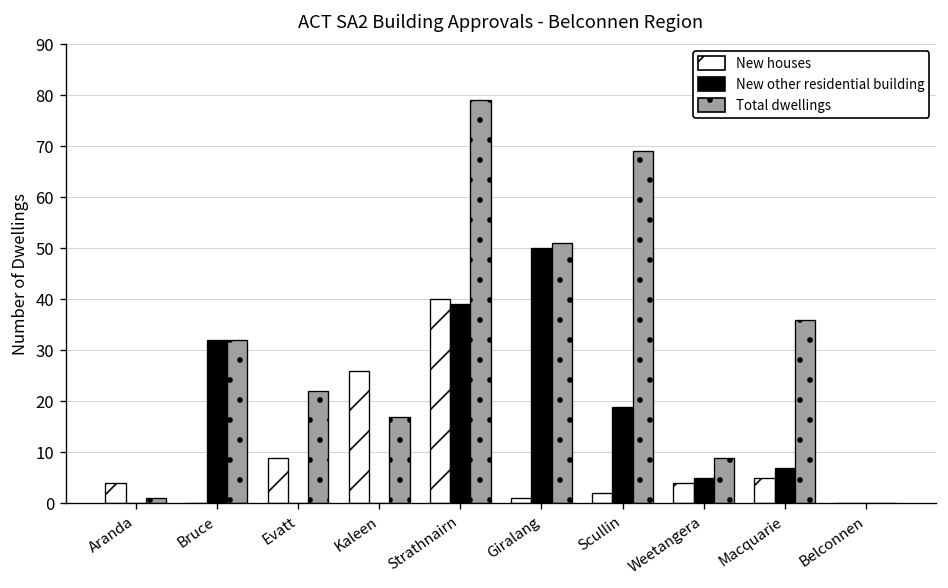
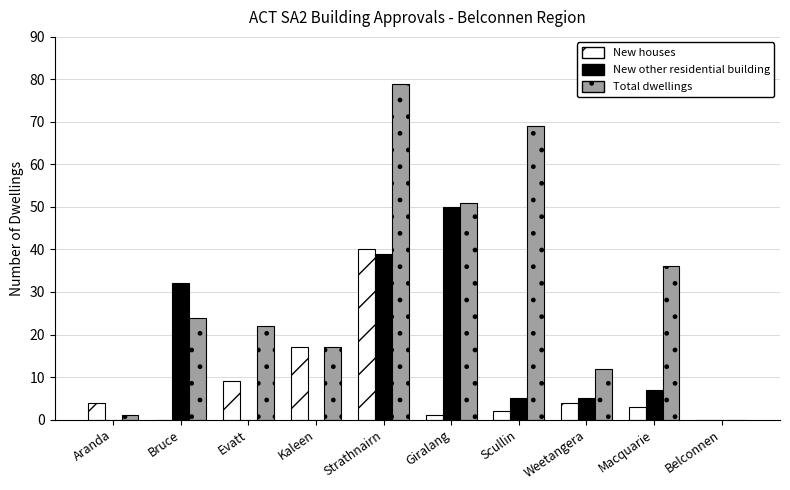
  {
    "New houses": {
      "Aranda": 4,
      "Bruce": 0,
      "Evatt": 9,
-     "Kaleen": 26,
+     "Kaleen": 17,
      "Strathnairn": 40,
      "Giralang": 1,
      "Scullin": 2,
      "Weetangera": 4,
-     "Macquarie": 5,
+     "Macquarie": 3,
      "Belconnen": 0
    },
    "New other residential building": {
      "Aranda": 0,
      "Bruce": 32,
      "Evatt": 0,
      "Kaleen": 0,
      "Strathnairn": 39,
      "Giralang": 50,
-     "Scullin": 19,
+     "Scullin": 5,
      "Weetangera": 5,
      "Macquarie": 7,
      "Belconnen": 0
    },
    "Total dwellings": {
      "Aranda": 1,
-     "Bruce": 32,
+     "Bruce": 24,
      "Evatt": 22,
      "Kaleen": 17,
      "Strathnairn": 79,
      "Giralang": 51,
      "Scullin": 69,
-     "Weetangera": 9,
+     "Weetangera": 12,
      "Macquarie": 36,
      "Belconnen": 0
    }
  }
